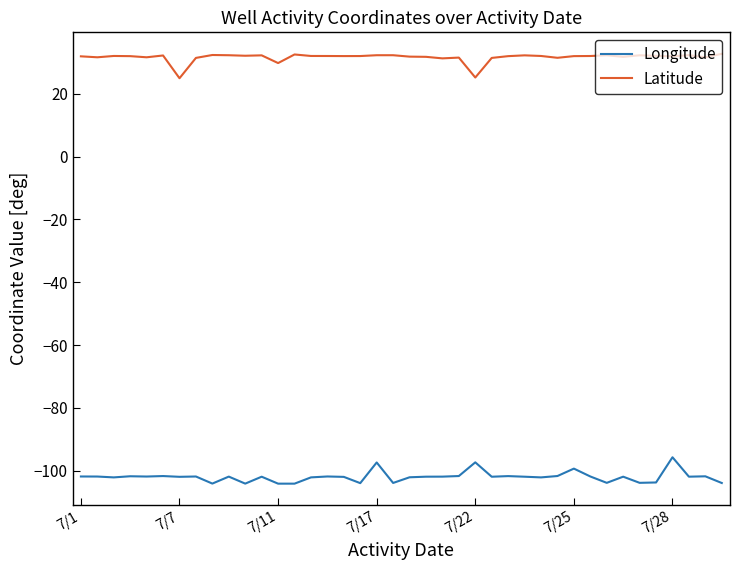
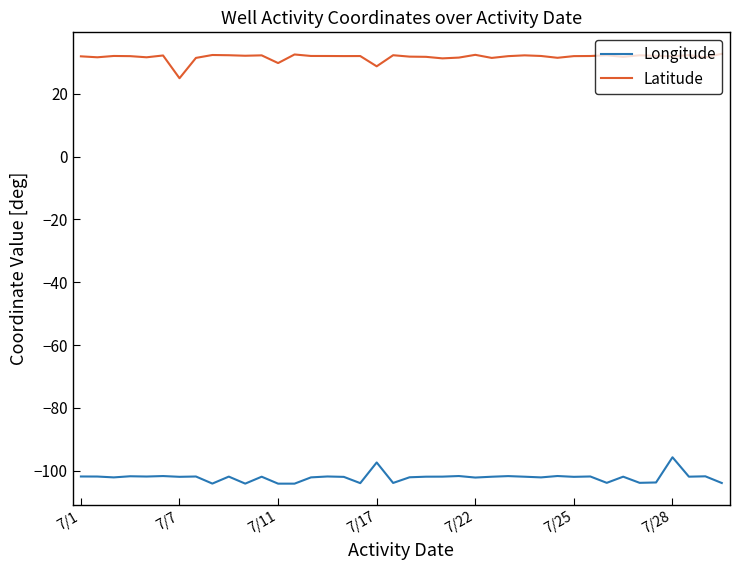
  {
    "Longitude": {
      "7/1": -102,
      "7/7": -102,
      "7/11": -104,
      "7/17": -97,
-     "7/22": -97,
-     "7/25": -99,
+     "7/22": -102,
+     "7/25": -102,
      "7/28": -96
    },
    "Latitude": {
      "7/1": 32,
      "7/7": 25,
      "7/11": 30,
-     "7/17": 32,
-     "7/22": 25,
+     "7/17": 29,
+     "7/22": 32,
      "7/25": 32
    }
  }
